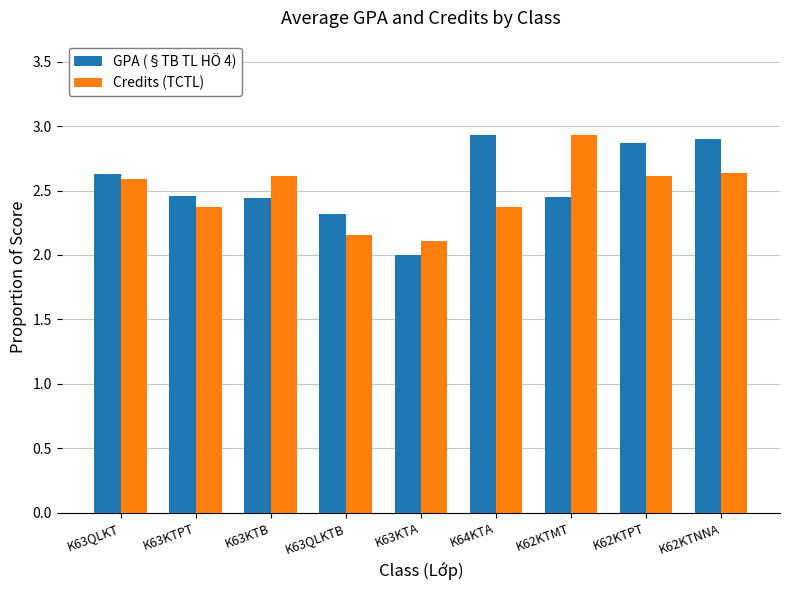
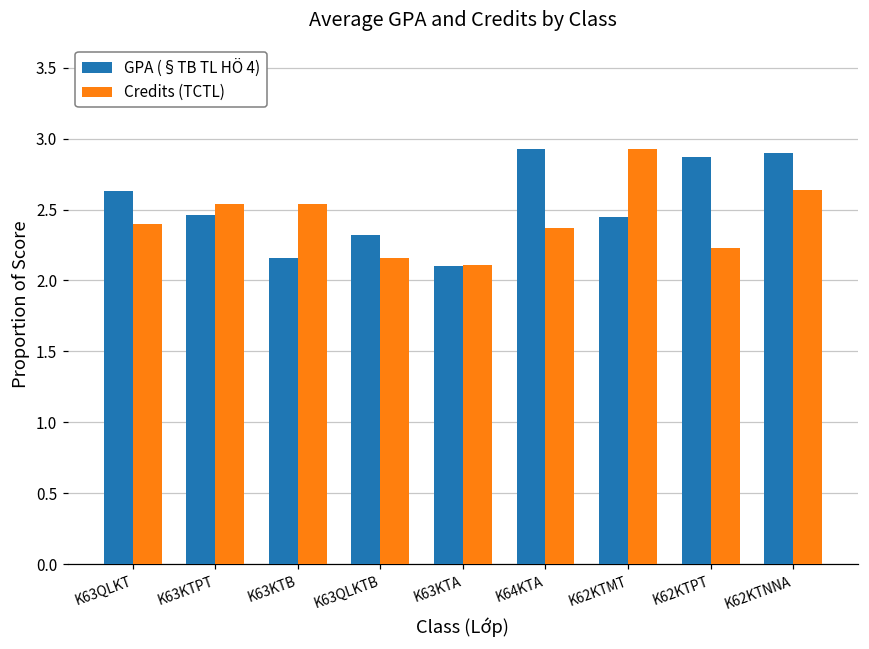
  {
    "GPA (§TB TL HÖ 4)": {
      "K63QLKT": 2.63,
      "K63KTPT": 2.46,
-     "K63KTB": 2.44,
+     "K63KTB": 2.16,
      "K63QLKTB": 2.32,
-     "K63KTA": 2.0,
+     "K63KTA": 2.1,
      "K64KTA": 2.93,
      "K62KTMT": 2.45,
      "K62KTPT": 2.87,
      "K62KTNNA": 2.90
    },
    "Credits (TCTL)": {
-     "K63QLKT": 2.59,
-     "K63KTPT": 2.37,
-     "K63KTB": 2.62,
+     "K63QLKT": 2.40,
+     "K63KTPT": 2.54,
+     "K63KTB": 2.54,
      "K63QLKTB": 2.16,
      "K63KTA": 2.11,
      "K64KTA": 2.37,
      "K62KTMT": 2.93,
-     "K62KTPT": 2.62,
+     "K62KTPT": 2.23,
      "K62KTNNA": 2.64
    }
  }
